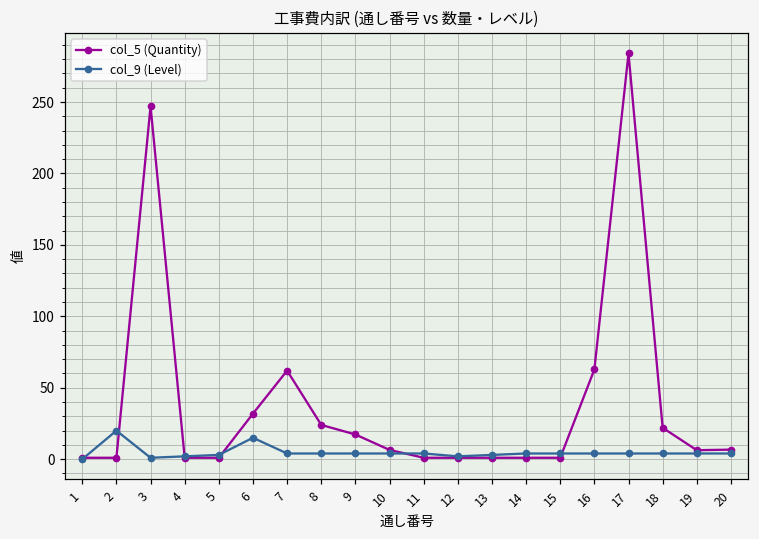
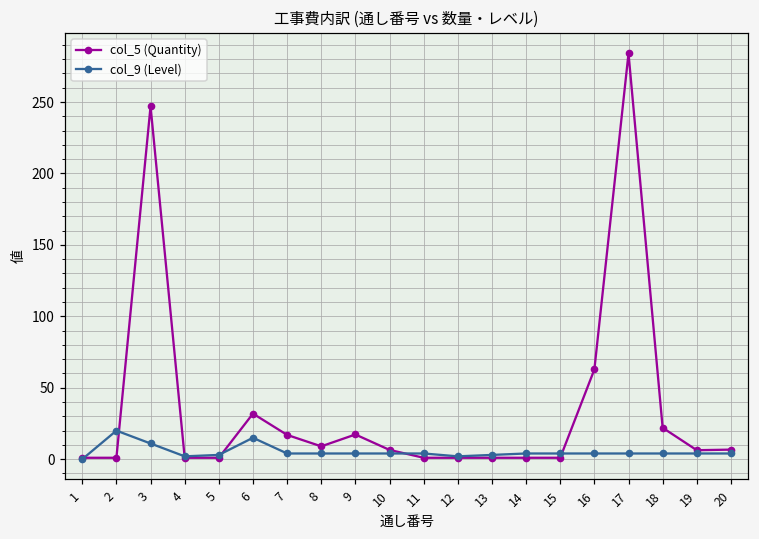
  {
    "col_5 (Quantity)": {
      "2": 1,
      "3": 247,
      "5": 1,
      "6": 32,
-     "7": 62,
-     "8": 24,
+     "7": 17,
+     "8": 9,
      "9": 17,
      "10": 7,
      "11": 1,
      "13": 1,
      "14": 1,
      "15": 1,
      "16": 63,
      "17": 284,
      "18": 22,
      "19": 6,
      "20": 7
    },
    "col_9 (Level)": {
      "2": 20,
-     "3": 1,
+     "3": 11,
      "5": 3,
      "6": 15,
      "7": 4,
      "8": 4,
      "9": 4,
      "10": 4,
      "11": 4,
      "13": 3,
      "14": 4,
      "15": 4,
      "16": 4,
      "17": 4,
      "18": 4,
      "19": 4,
      "20": 4
    }
  }
